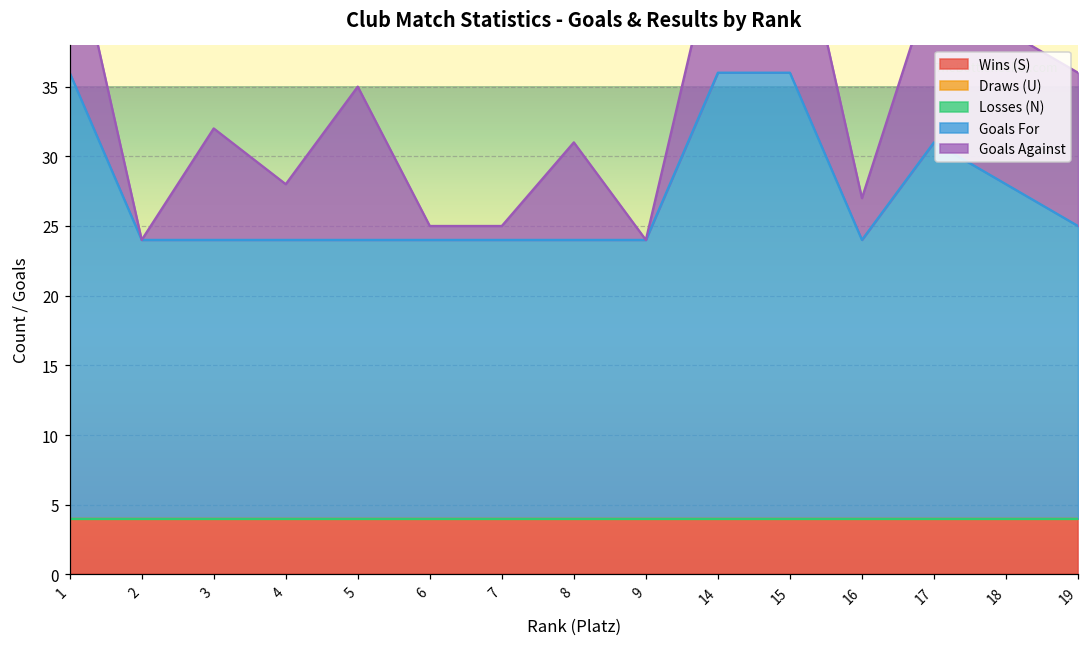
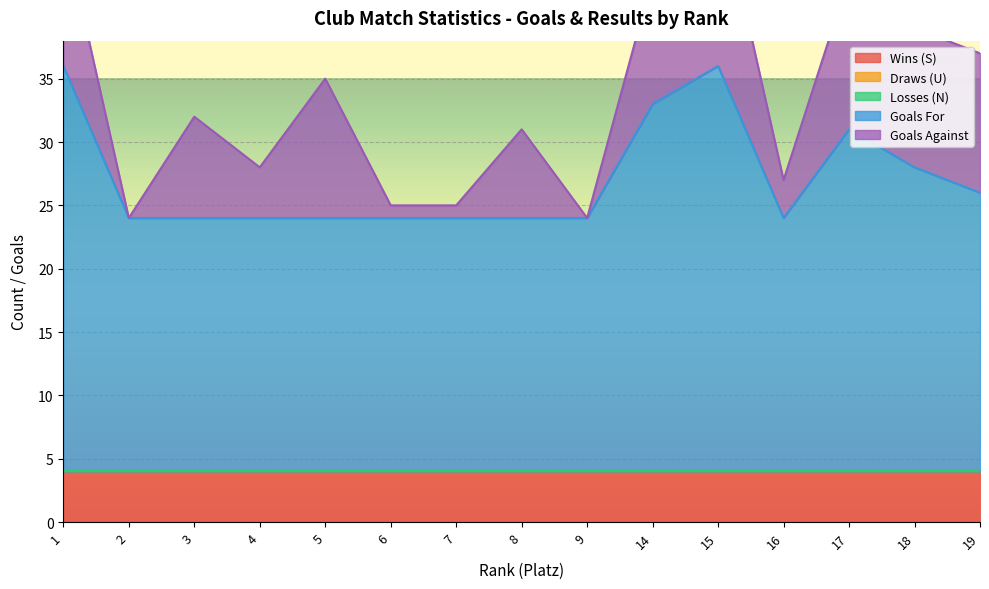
  {
    "Losses (N)": {
      "1": 4.0,
      "2": 4.0,
      "3": 4.0,
      "4": 4.0,
      "5": 4.0,
      "6": 4.0,
      "7": 4.0,
      "8": 4.0,
      "9": 4.0,
      "14": 4.0,
      "15": 4.0,
      "16": 4.0,
      "17": 4.0,
      "18": 4.0,
      "19": 4.0
    },
    "Goals For": {
      "1": 36.0,
      "3": 24.0,
      "4": 24.0,
      "5": 24.0,
      "6": 24.0,
      "7": 24.0,
      "8": 24.0,
-     "14": 36.0,
+     "14": 33.0,
      "15": 36.0,
      "16": 24.0,
      "17": 31.0,
      "18": 28.0,
-     "19": 25.0
+     "19": 26.0
    },
    "Goals Against": {
      "3": 32.0,
      "4": 28.0,
      "5": 35.0,
      "6": 25.0,
      "7": 25.0,
      "8": 31.0,
      "16": 27.0,
      "19": 11.0
    }
  }
